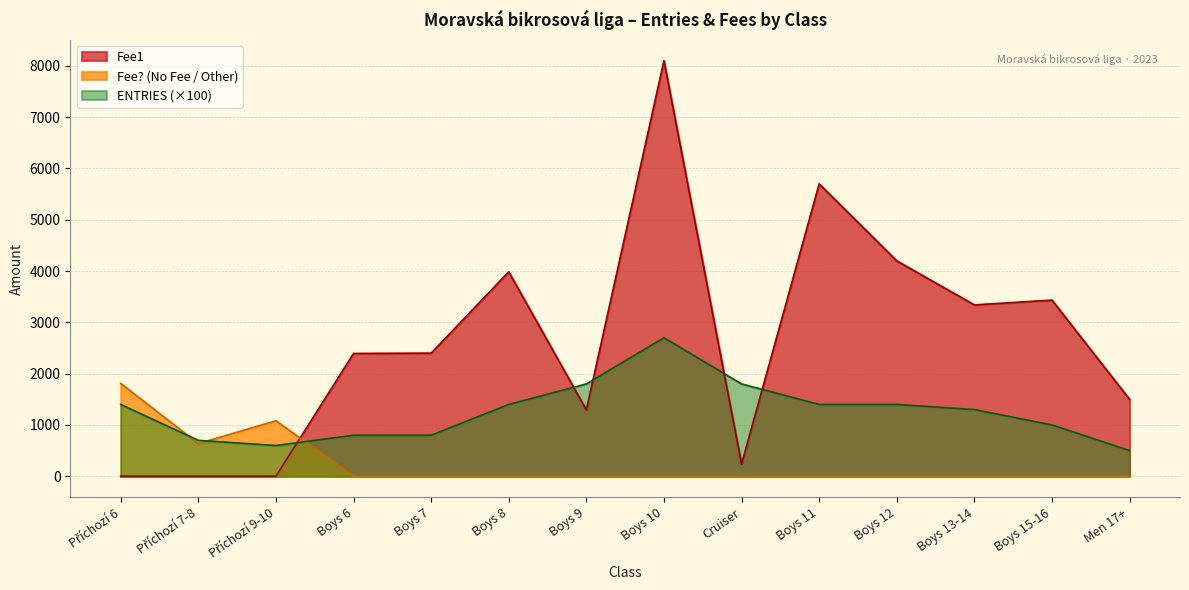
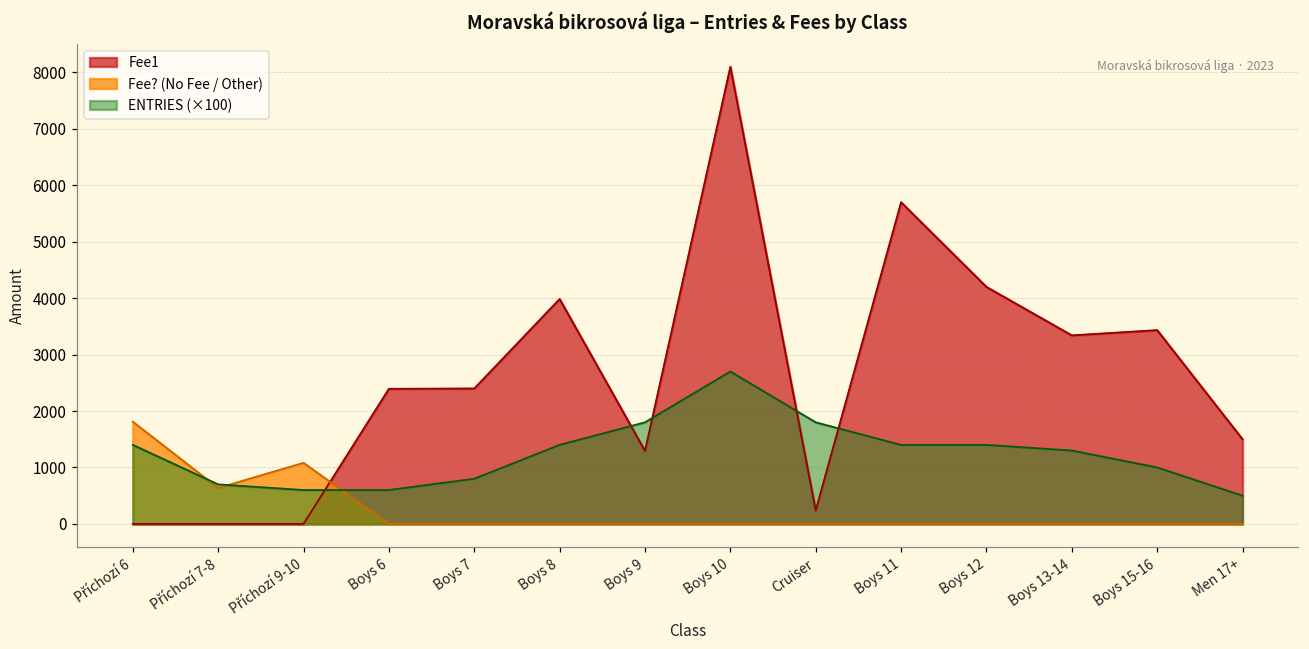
  {
    "Fee1": {
      "Příchozí 6": 0,
      "Příchozí 7-8": 0,
      "Příchozí 9-10": 0,
      "Boys 6": 2400,
      "Boys 7": 2400,
      "Boys 8": 4000,
      "Boys 9": 1300,
      "Boys 10": 8100,
      "Cruiser": 200,
      "Boys 11": 5700,
      "Boys 12": 4200,
      "Boys 13-14": 3300,
      "Boys 15-16": 3400,
      "Men 17+": 1500
    },
    "Fee? (No Fee / Other)": {
      "Příchozí 6": 1800,
      "Příchozí 7-8": 600,
      "Příchozí 9-10": 1100,
      "Boys 6": 0,
      "Boys 7": 0,
      "Boys 8": 0,
      "Boys 9": 0,
      "Boys 10": 0,
      "Cruiser": 0,
      "Boys 11": 0,
      "Boys 12": 0,
      "Boys 13-14": 0,
      "Boys 15-16": 0,
      "Men 17+": 0
    },
    "ENTRIES (×100)": {
      "Příchozí 6": 1400,
      "Příchozí 7-8": 700,
      "Příchozí 9-10": 600,
-     "Boys 6": 800,
+     "Boys 6": 600,
      "Boys 7": 800,
      "Boys 8": 1400,
      "Boys 9": 1800,
      "Boys 10": 2700,
      "Cruiser": 1800,
      "Boys 11": 1400,
      "Boys 12": 1400,
      "Boys 13-14": 1300,
      "Boys 15-16": 1000,
      "Men 17+": 500
    }
  }
